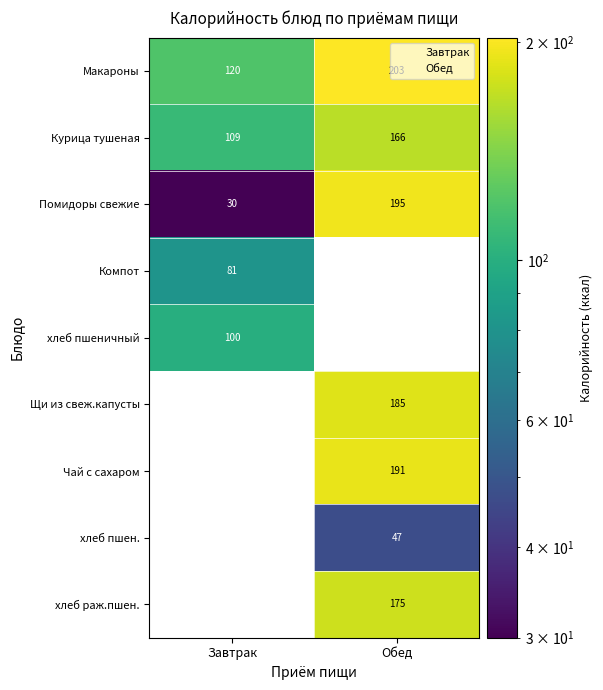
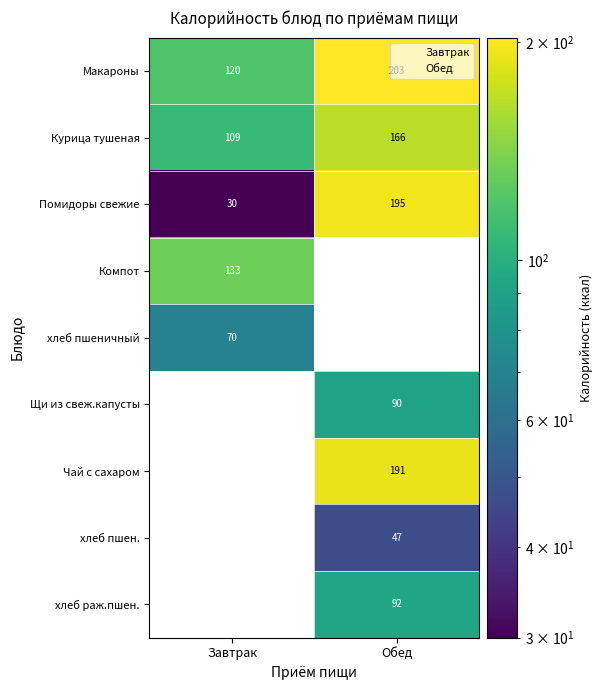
  {
    "Макароны": {
      "Завтрак": 120
    },
    "Курица тушеная": {
      "Завтрак": 109,
      "Обед": 166
    },
    "Помидоры свежие": {
      "Завтрак": 30,
      "Обед": 195
    },
    "Компот": {
-     "Завтрак": 81
+     "Завтрак": 133
    },
    "хлеб пшеничный": {
-     "Завтрак": 100
+     "Завтрак": 70
    },
    "Щи из свеж.капусты": {
-     "Обед": 185
+     "Обед": 90
    },
    "Чай с сахаром": {
      "Обед": 191
    },
    "хлеб пшен.": {
      "Обед": 47
    },
    "хлеб раж.пшен.": {
-     "Обед": 175
+     "Обед": 92
    }
  }
